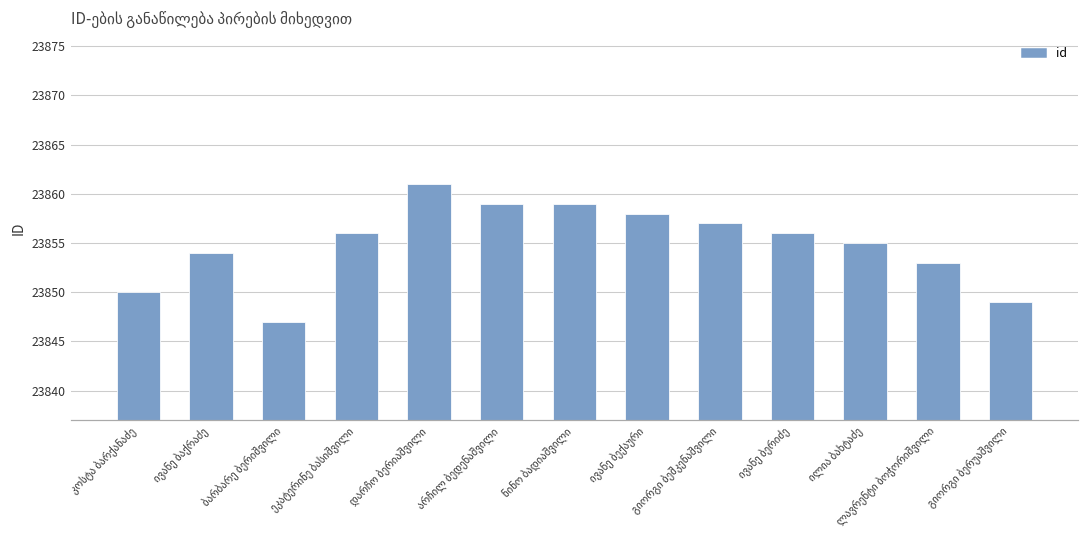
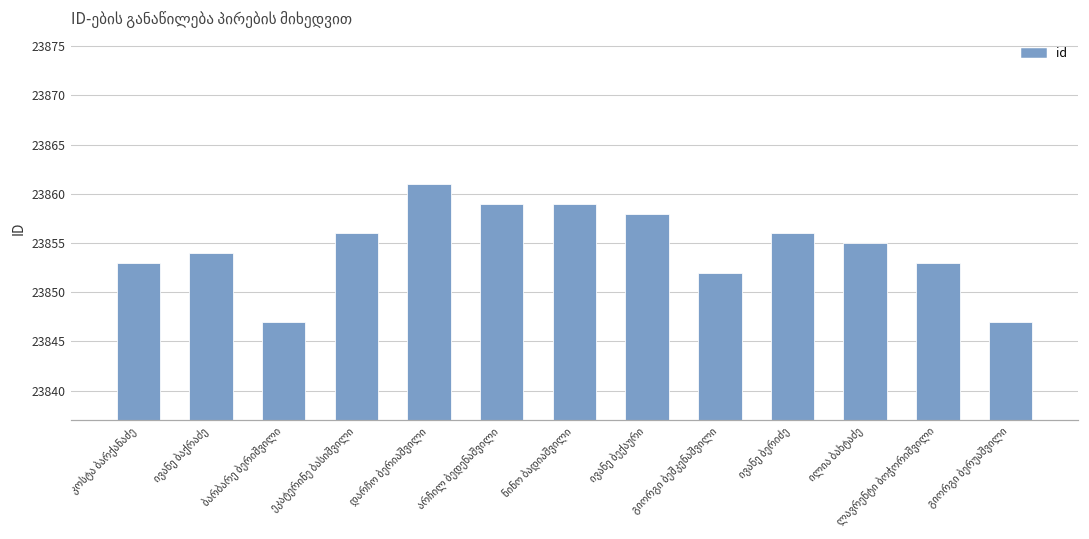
  {
-   "კოსტა ბარქანაძე": 23850,
+   "კოსტა ბარქანაძე": 23853,
    "ივანე ბაქრაძე": 23854,
    "ბარბარე ბერიშვილი": 23847,
    "ეკატერინე ბასიშვილი": 23856,
    "დარჩო ბერიაშვილი": 23861,
    "არჩილ ბედენაშვილი": 23859,
    "ნინო ბადიაშვილი": 23859,
    "ივანე ბექაური": 23858,
-   "გიორგი ბეშკენაშვილი": 23857,
+   "გიორგი ბეშკენაშვილი": 23852,
    "ივანე ბერიძე": 23856,
    "ილია ბახტაძე": 23855,
    "ლავრენტი ბოჭორიშვილი": 23853,
-   "გიორგი ბერუაშვილი": 23849
+   "გიორგი ბერუაშვილი": 23847
  }
